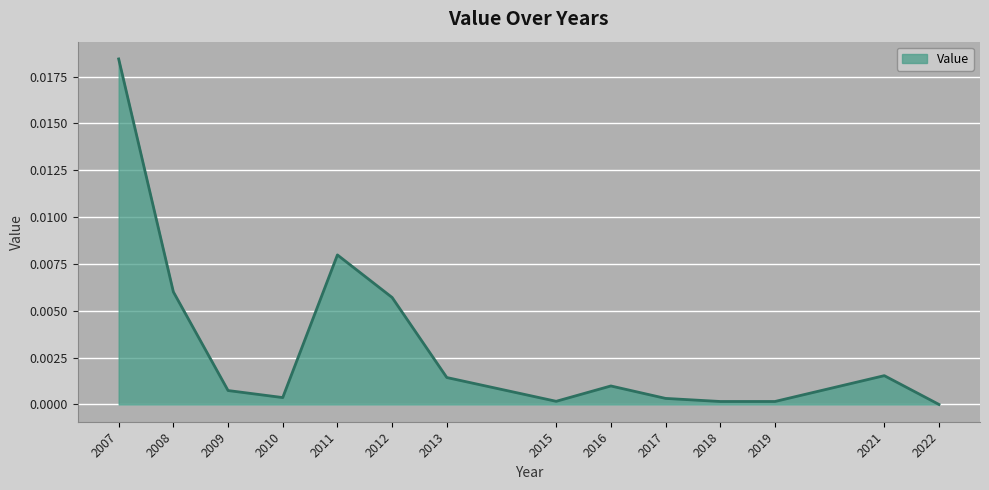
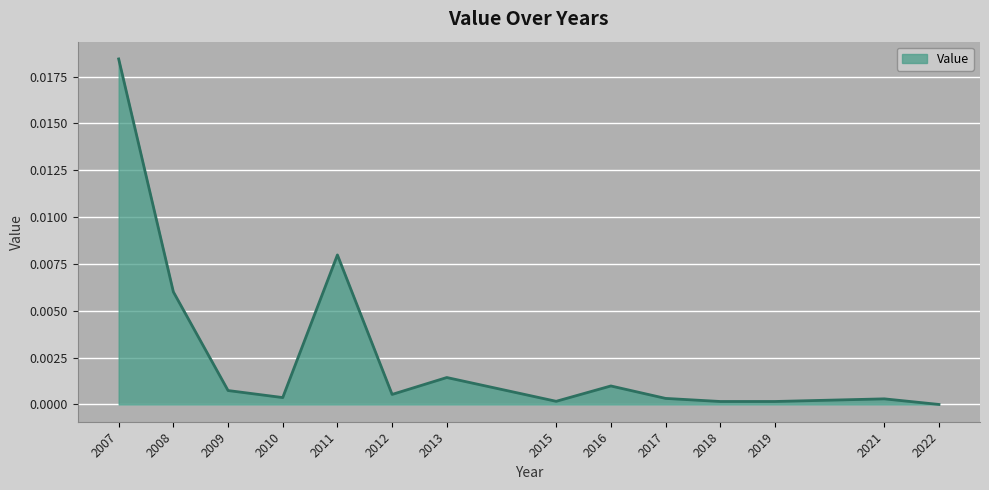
  {
    "2007": 0.0184,
    "2008": 0.0060,
    "2009": 0.0007,
    "2010": 0.0004,
    "2011": 0.0080,
-   "2012": 0.0057,
+   "2012": 0.0005,
    "2013": 0.0014,
    "2015": 0.0002,
    "2016": 0.0010,
    "2017": 0.0003,
    "2018": 0.0002,
    "2019": 0.0002,
-   "2021": 0.0015,
+   "2021": 0.0003,
    "2022": 0.0000
  }
